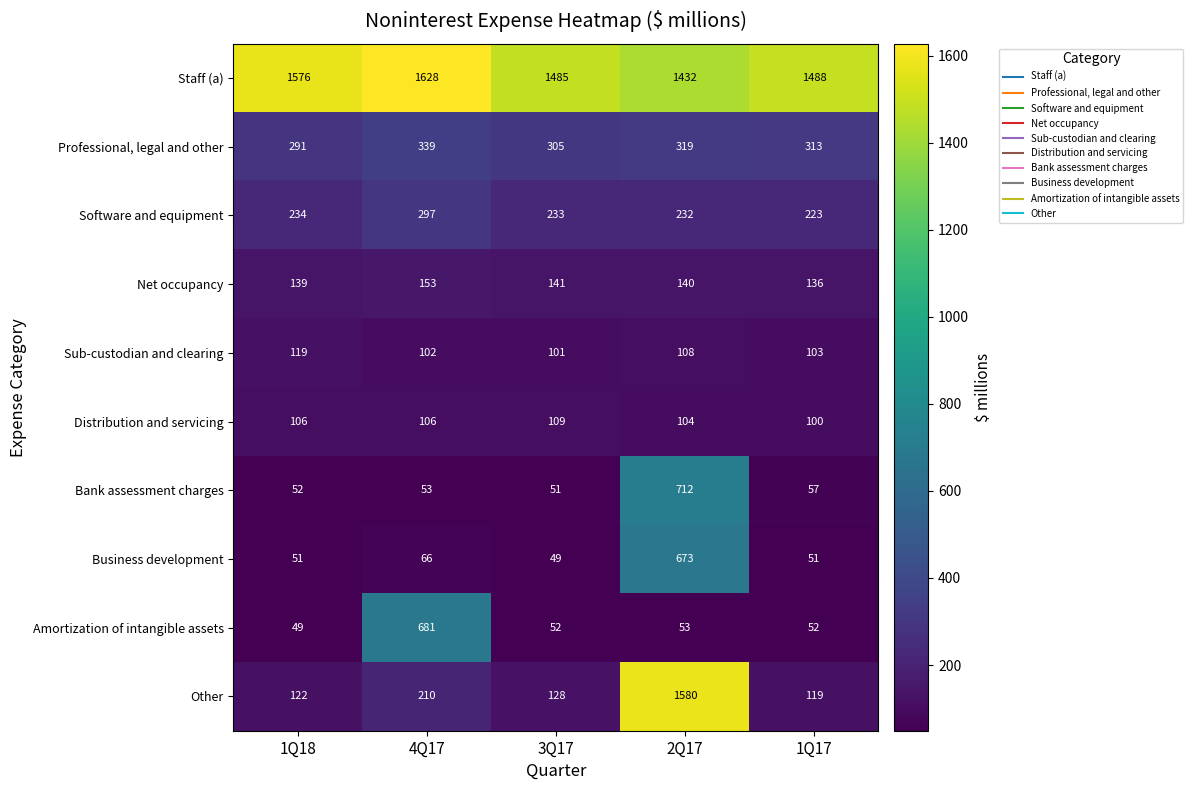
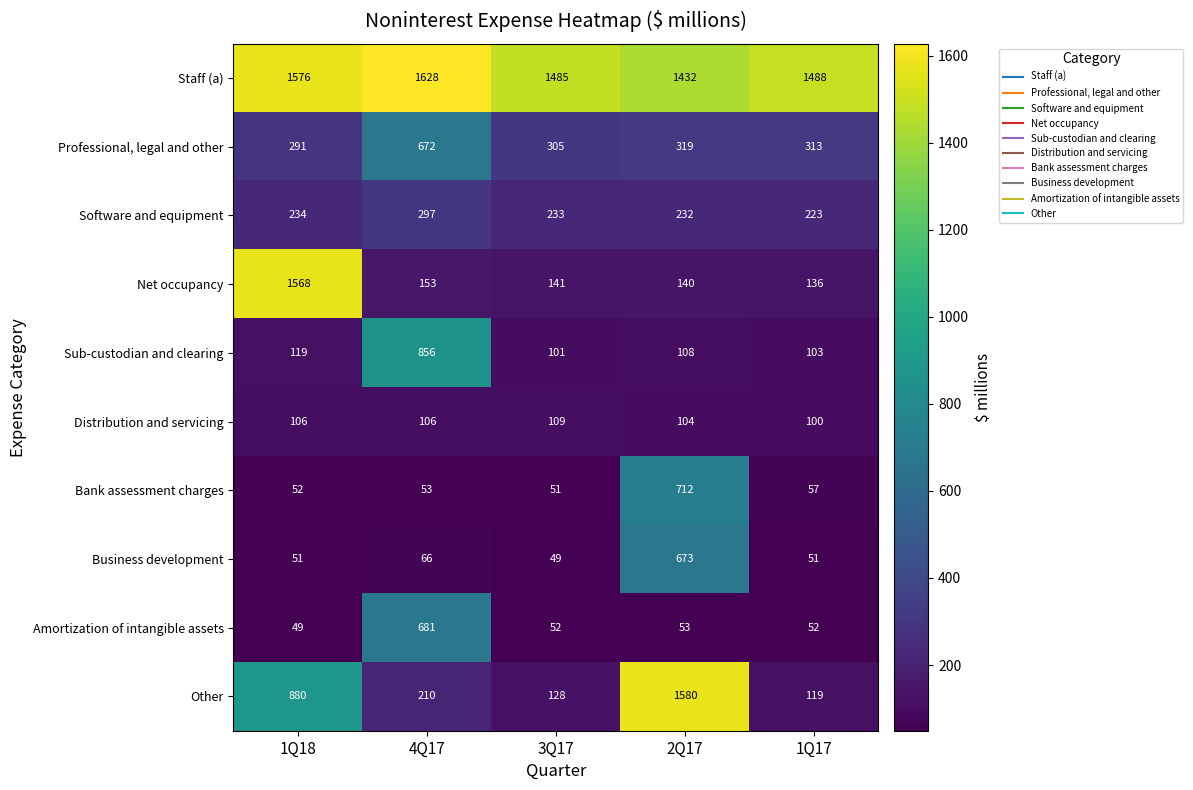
  {
    "Staff (a)": {
      "1Q18": 1576,
      "4Q17": 1628,
      "3Q17": 1485,
      "2Q17": 1432,
      "1Q17": 1488
    },
    "Professional, legal and other": {
      "1Q18": 291,
-     "4Q17": 339,
+     "4Q17": 672,
      "3Q17": 305,
      "2Q17": 319,
      "1Q17": 313
    },
    "Software and equipment": {
      "1Q18": 234,
      "4Q17": 297,
      "3Q17": 233,
      "2Q17": 232,
      "1Q17": 223
    },
    "Net occupancy": {
-     "1Q18": 139,
+     "1Q18": 1568,
      "4Q17": 153,
      "3Q17": 141,
      "2Q17": 140,
      "1Q17": 136
    },
    "Sub-custodian and clearing": {
      "1Q18": 119,
-     "4Q17": 102,
+     "4Q17": 856,
      "3Q17": 101,
      "2Q17": 108,
      "1Q17": 103
    },
    "Distribution and servicing": {
      "1Q18": 106,
      "4Q17": 106,
      "3Q17": 109,
      "2Q17": 104,
      "1Q17": 100
    },
    "Bank assessment charges": {
      "1Q18": 52,
      "4Q17": 53,
      "3Q17": 51,
      "2Q17": 712,
      "1Q17": 57
    },
    "Business development": {
      "1Q18": 51,
      "4Q17": 66,
      "3Q17": 49,
      "2Q17": 673,
      "1Q17": 51
    },
    "Amortization of intangible assets": {
      "1Q18": 49,
      "4Q17": 681,
      "3Q17": 52,
      "2Q17": 53,
      "1Q17": 52
    },
    "Other": {
-     "1Q18": 122,
+     "1Q18": 880,
      "4Q17": 210,
      "3Q17": 128,
      "2Q17": 1580,
      "1Q17": 119
    }
  }
